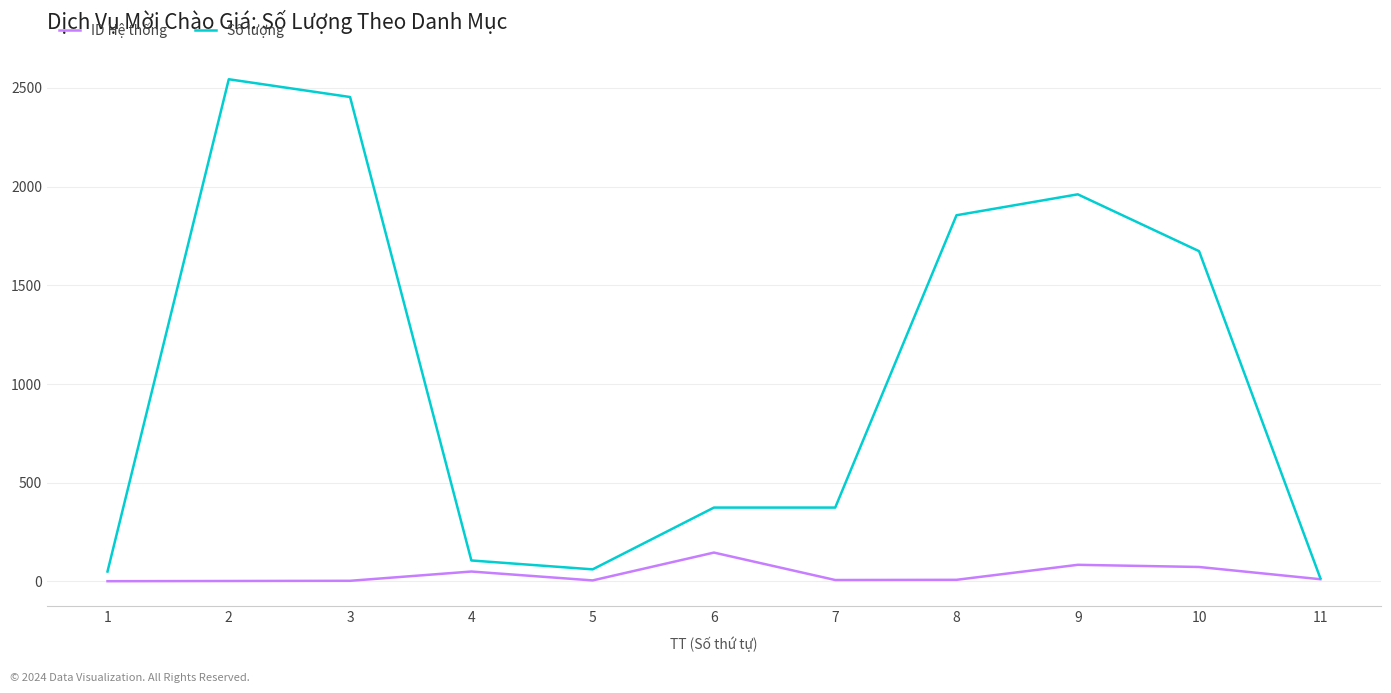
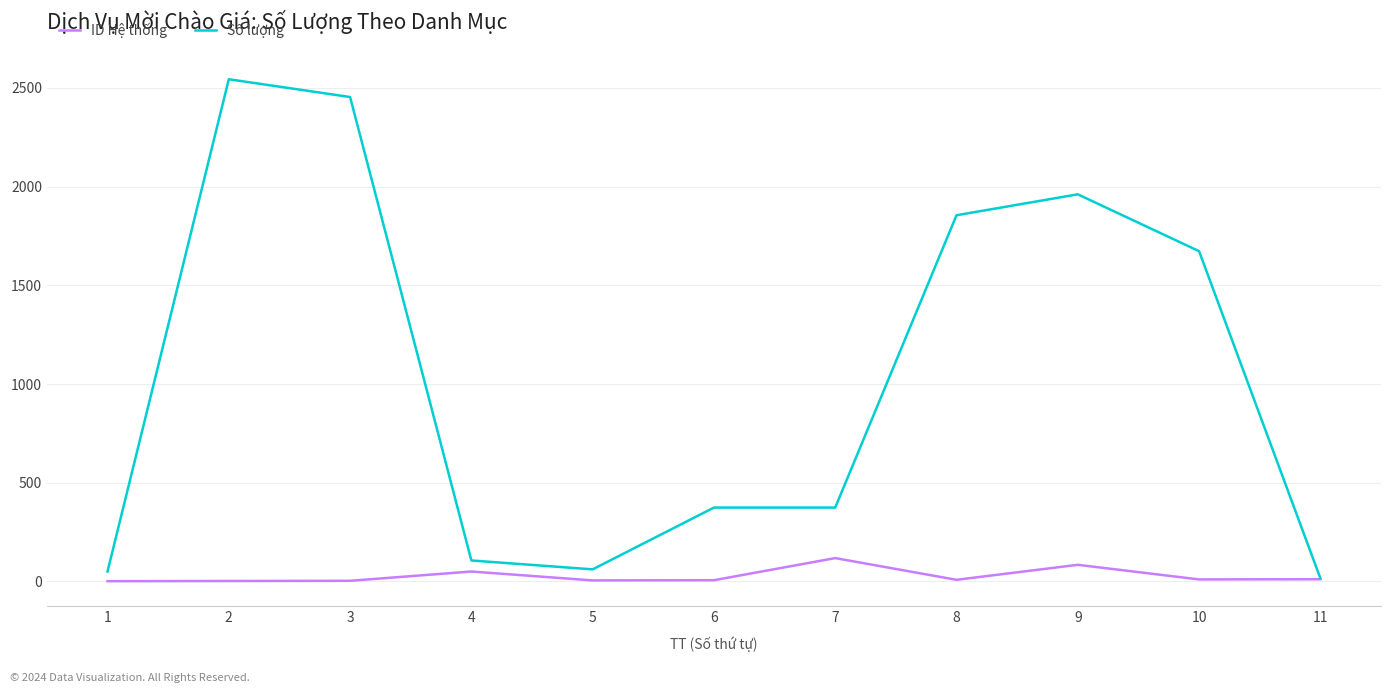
  {
    "ID Hệ thống": {
      "1": 0,
      "2": 0,
      "3": 0,
      "4": 50,
      "5": 10,
-     "6": 150,
-     "7": 10,
+     "6": 10,
+     "7": 120,
      "8": 10,
      "9": 80,
-     "10": 70
+     "10": 10
    },
    "Số lượng": {
      "1": 50,
      "2": 2540,
      "3": 2450,
      "4": 110,
      "5": 60,
      "6": 370,
      "7": 370,
      "8": 1860,
      "9": 1960,
      "10": 1670
    }
  }
